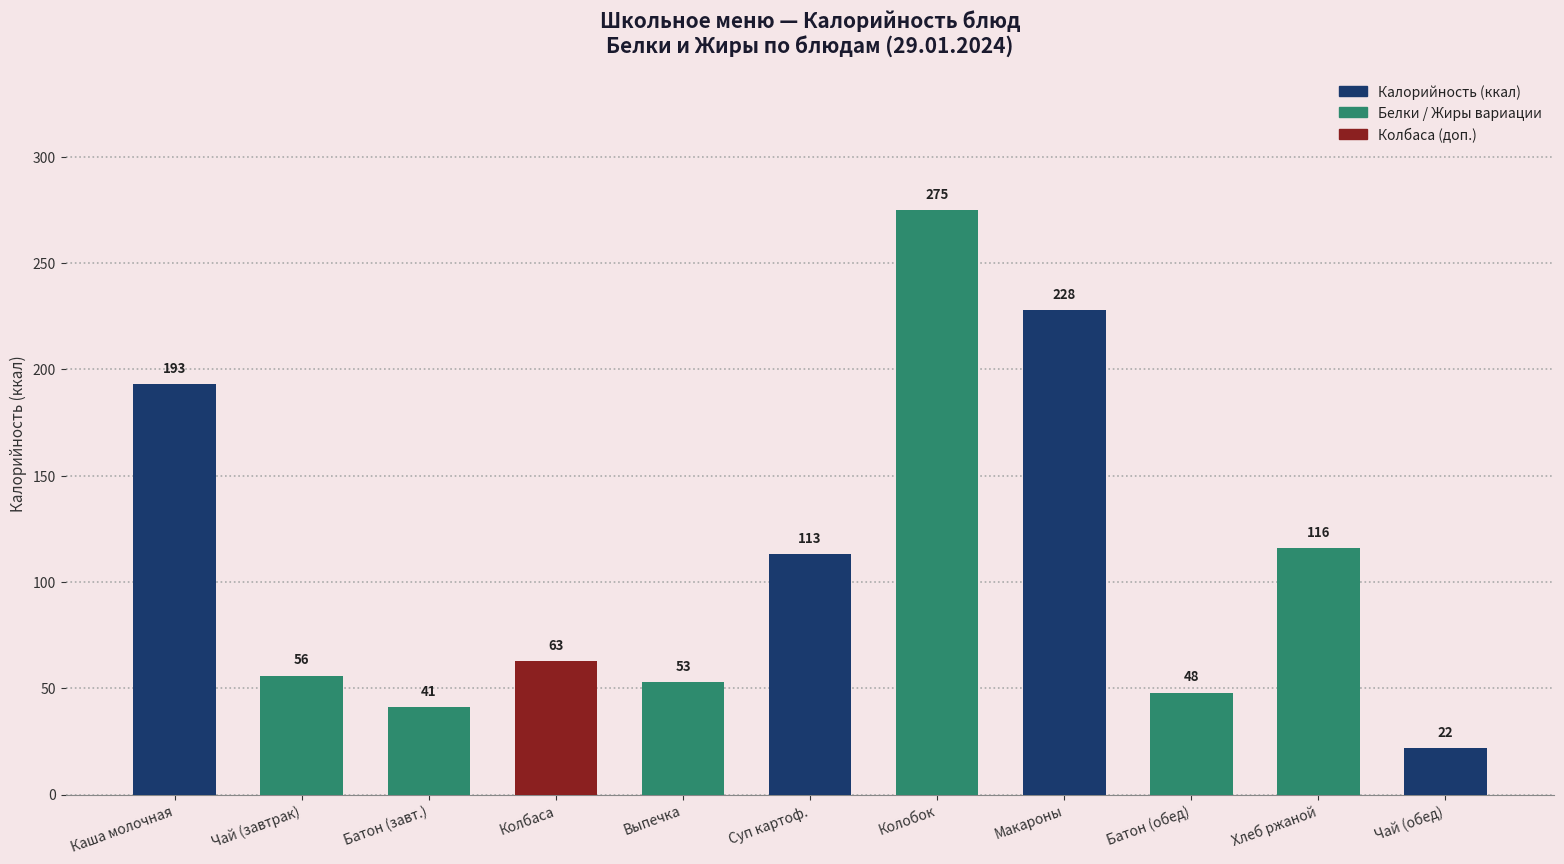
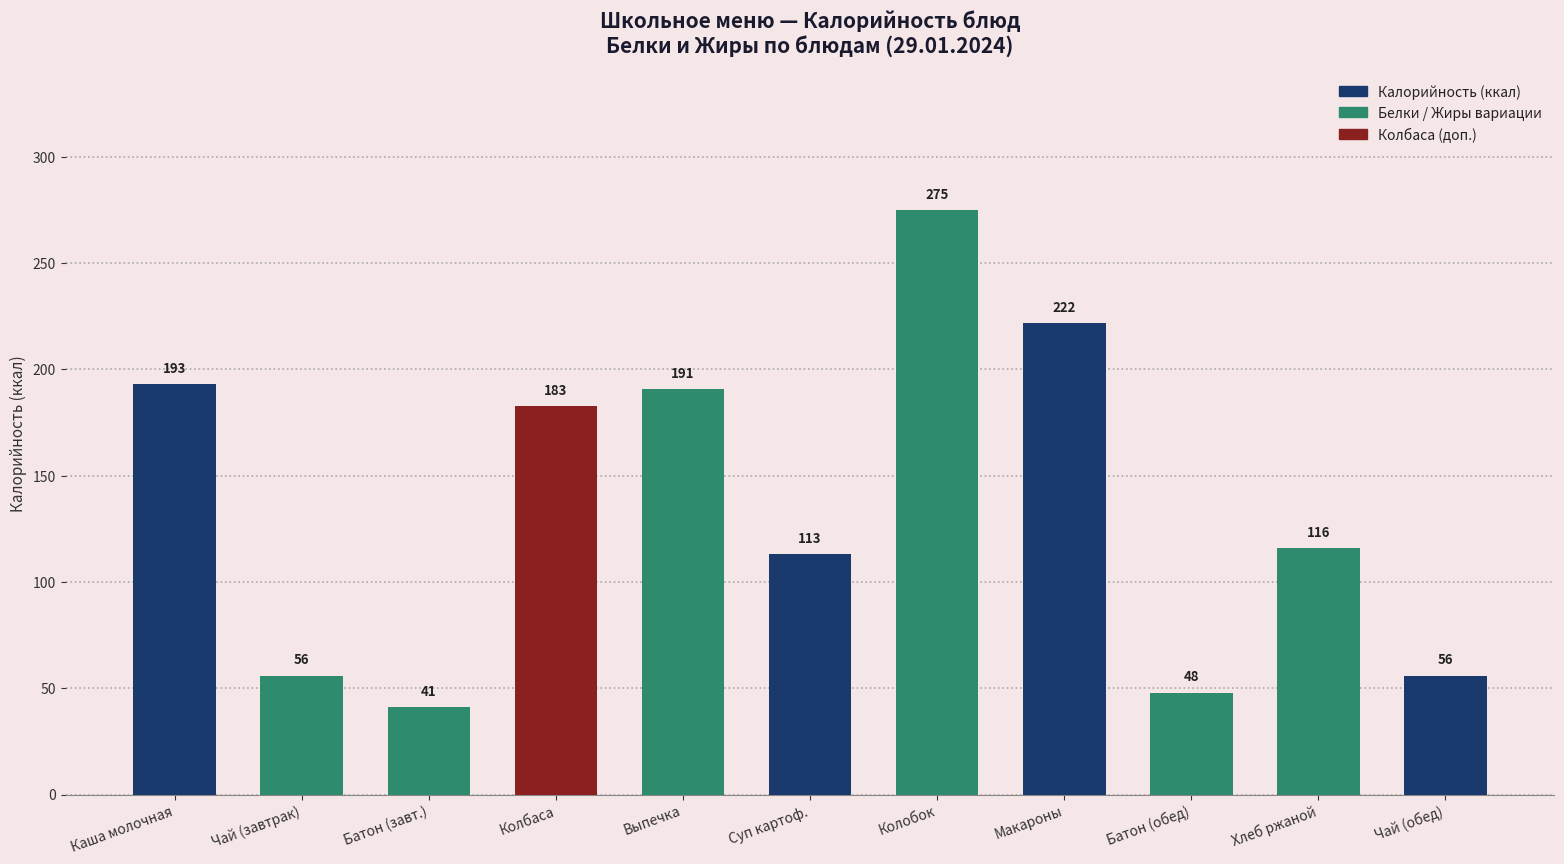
  {
    "Каша молочная": 193,
    "Чай (завтрак)": 56,
    "Батон (завт.)": 41,
-   "Колбаса": 63,
-   "Выпечка": 53,
+   "Колбаса": 183,
+   "Выпечка": 191,
    "Суп картоф.": 113,
    "Колобок": 275,
-   "Макароны": 228,
+   "Макароны": 222,
    "Батон (обед)": 48,
    "Хлеб ржаной": 116,
-   "Чай (обед)": 22
+   "Чай (обед)": 56
  }
